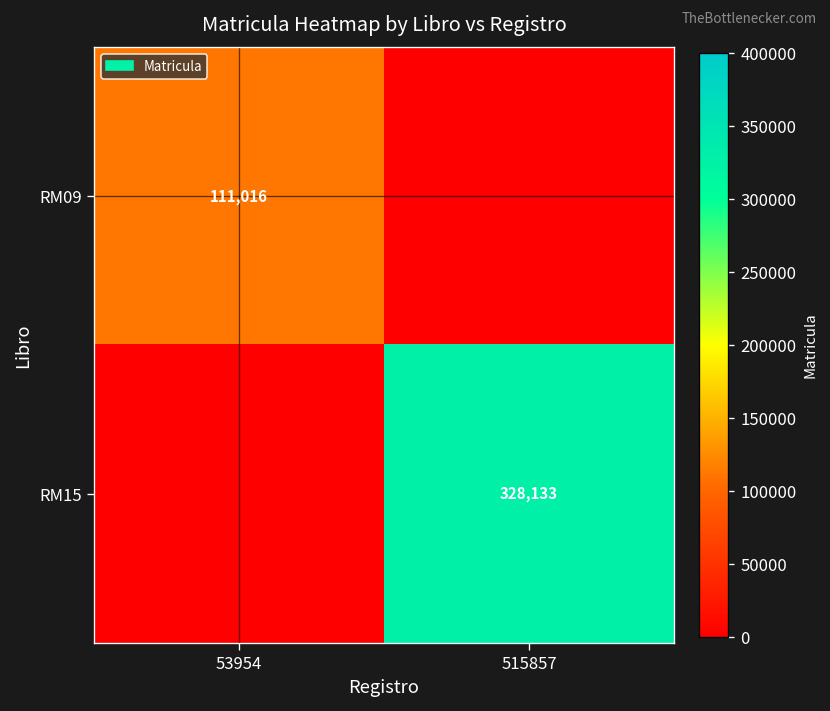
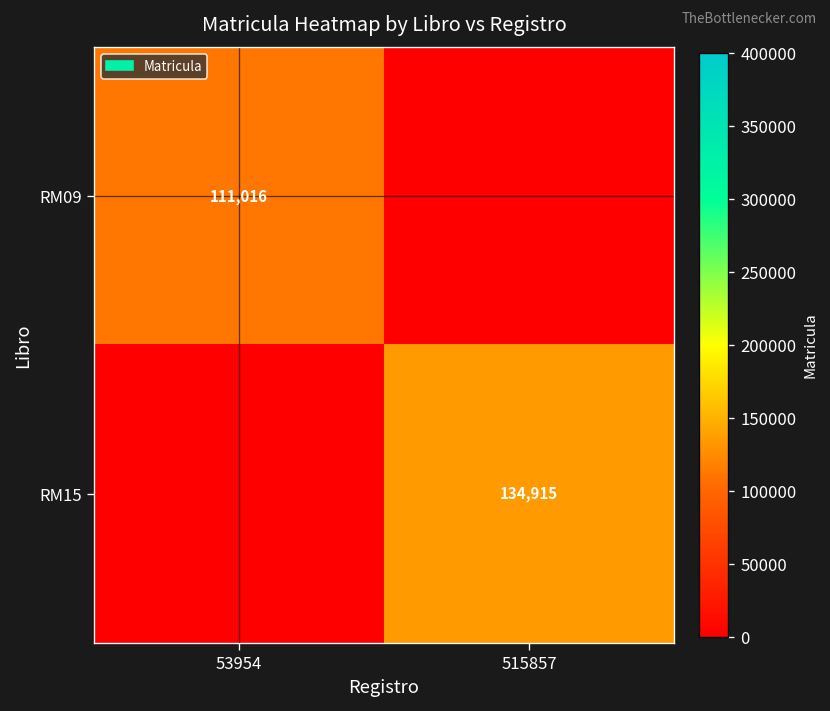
  {
    "RM09": {
      "53954": "111,016"
    },
    "RM15": {
-     "515857": "328,133"
+     "515857": "134,915"
    }
  }
